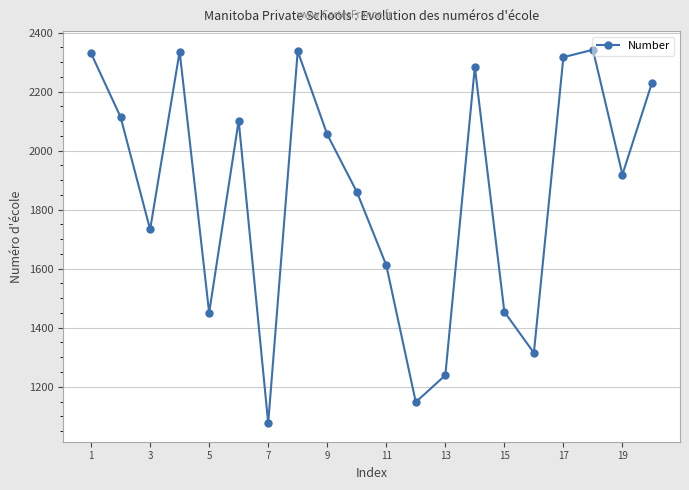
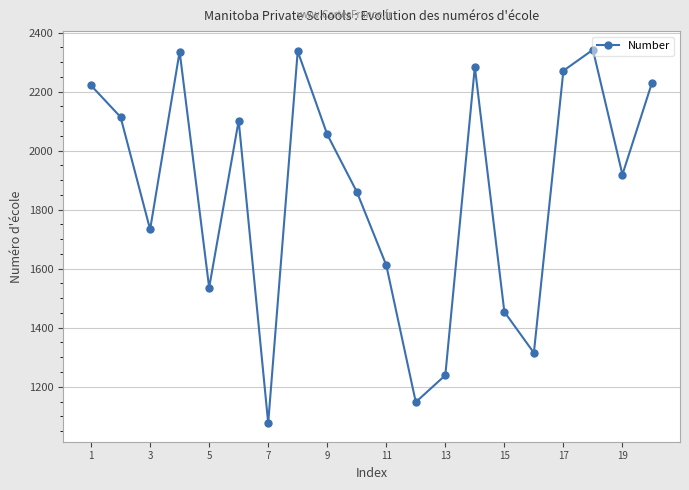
  {
-   "1": 2330,
+   "1": 2220,
    "3": 1730,
-   "5": 1450,
+   "5": 1540,
    "7": 1080,
    "9": 2060,
    "11": 1610,
    "13": 1240,
    "15": 1450,
-   "17": 2320,
+   "17": 2270,
    "19": 1920
  }
